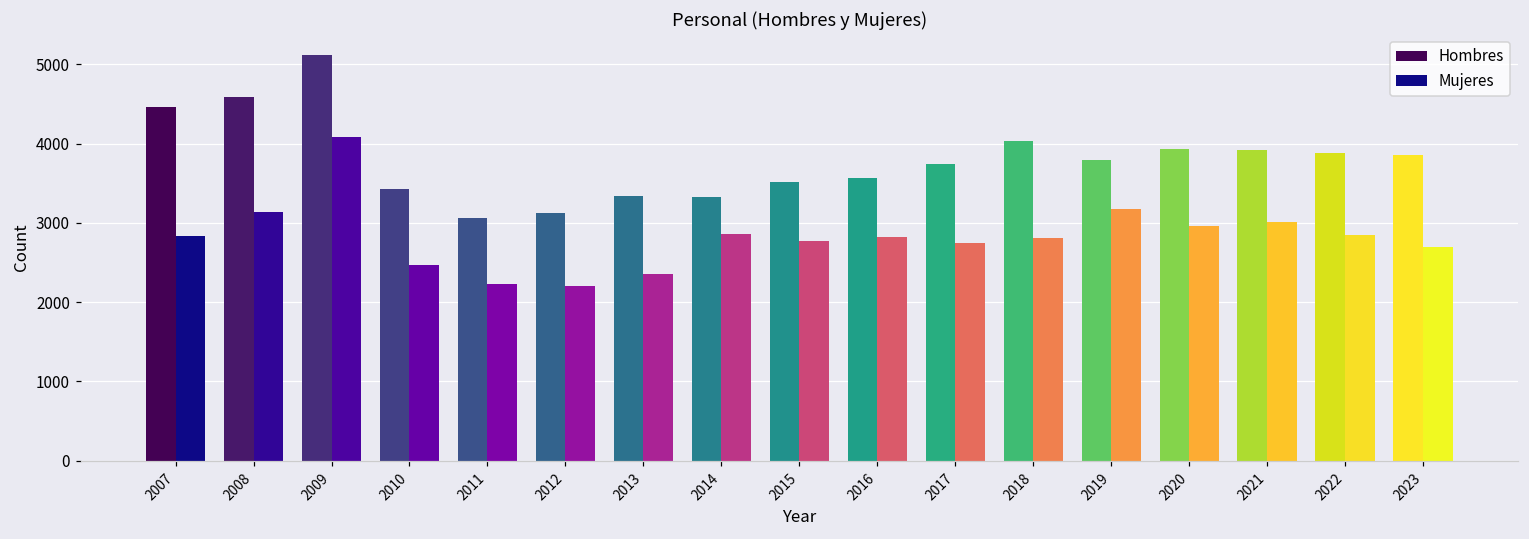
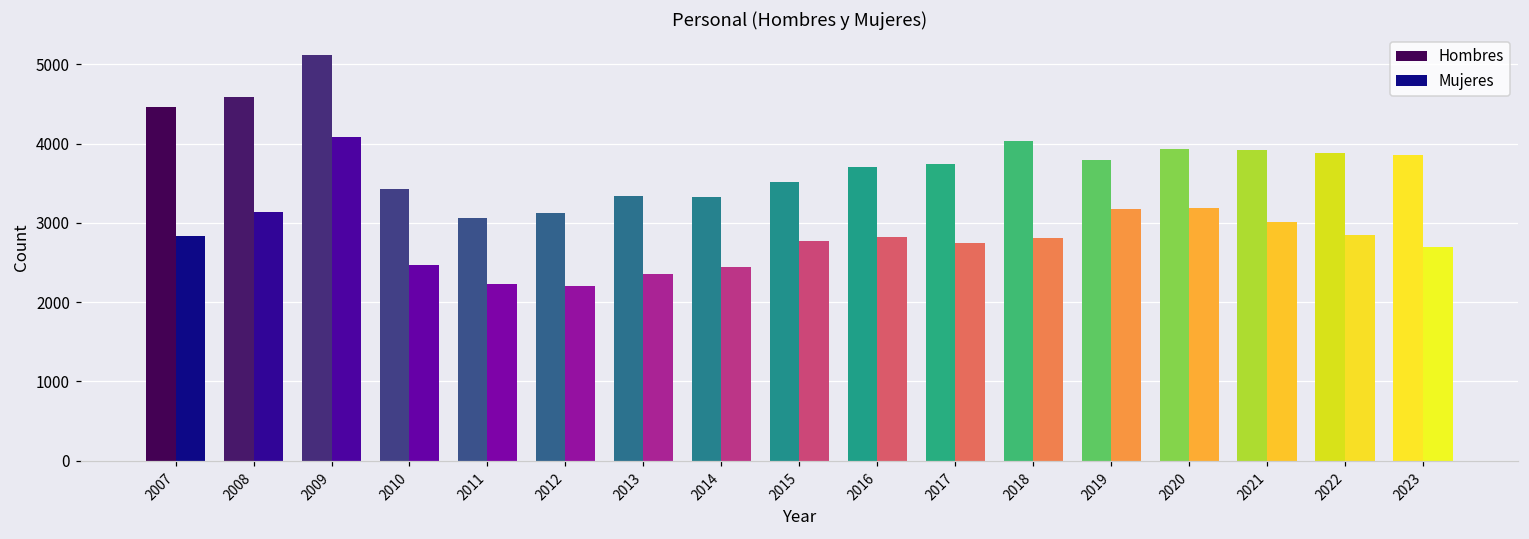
  {
    "Hombres": {
      "2007": 4500,
      "2008": 4600,
      "2009": 5100,
      "2010": 3400,
      "2011": 3100,
      "2012": 3100,
      "2013": 3300,
      "2014": 3300,
      "2015": 3500,
-     "2016": 3600,
+     "2016": 3700,
      "2017": 3700,
      "2018": 4000,
      "2019": 3800,
      "2020": 3900,
      "2021": 3900,
      "2022": 3900,
      "2023": 3900
    },
    "Mujeres": {
      "2007": 2800,
      "2008": 3100,
      "2009": 4100,
      "2010": 2500,
      "2011": 2200,
      "2012": 2200,
      "2013": 2400,
-     "2014": 2900,
+     "2014": 2400,
      "2015": 2800,
      "2016": 2800,
      "2017": 2700,
      "2018": 2800,
      "2019": 3200,
-     "2020": 3000,
+     "2020": 3200,
      "2021": 3000,
      "2022": 2900,
      "2023": 2700
    }
  }
